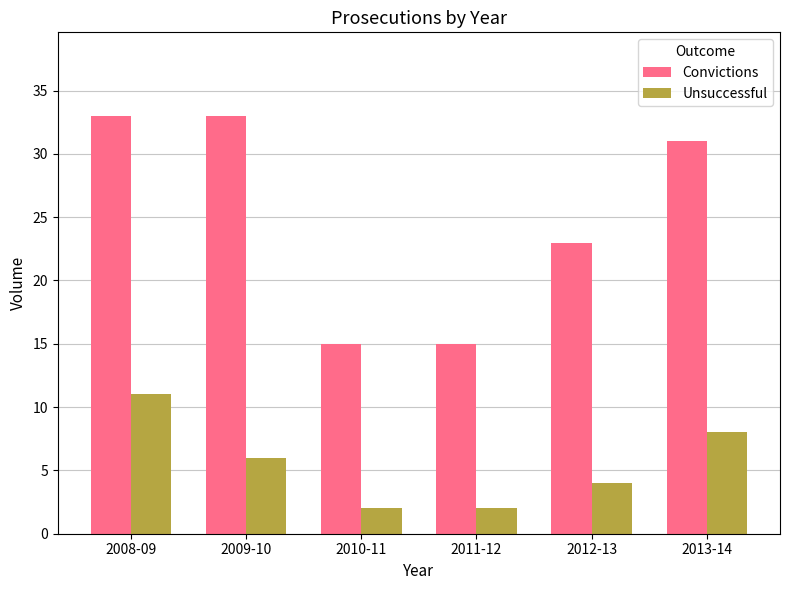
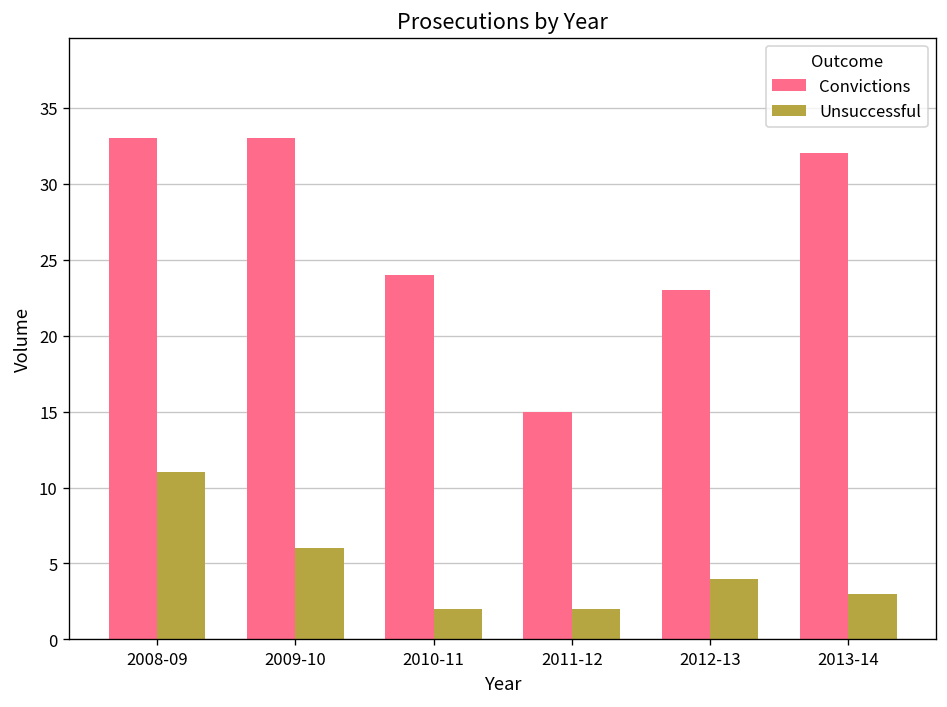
  {
    "Convictions": {
      "2008-09": 33,
      "2009-10": 33,
-     "2010-11": 15,
+     "2010-11": 24,
      "2011-12": 15,
      "2012-13": 23,
-     "2013-14": 31
+     "2013-14": 32
    },
    "Unsuccessful": {
      "2008-09": 11,
      "2009-10": 6,
      "2010-11": 2,
      "2011-12": 2,
      "2012-13": 4,
-     "2013-14": 8
+     "2013-14": 3
    }
  }
